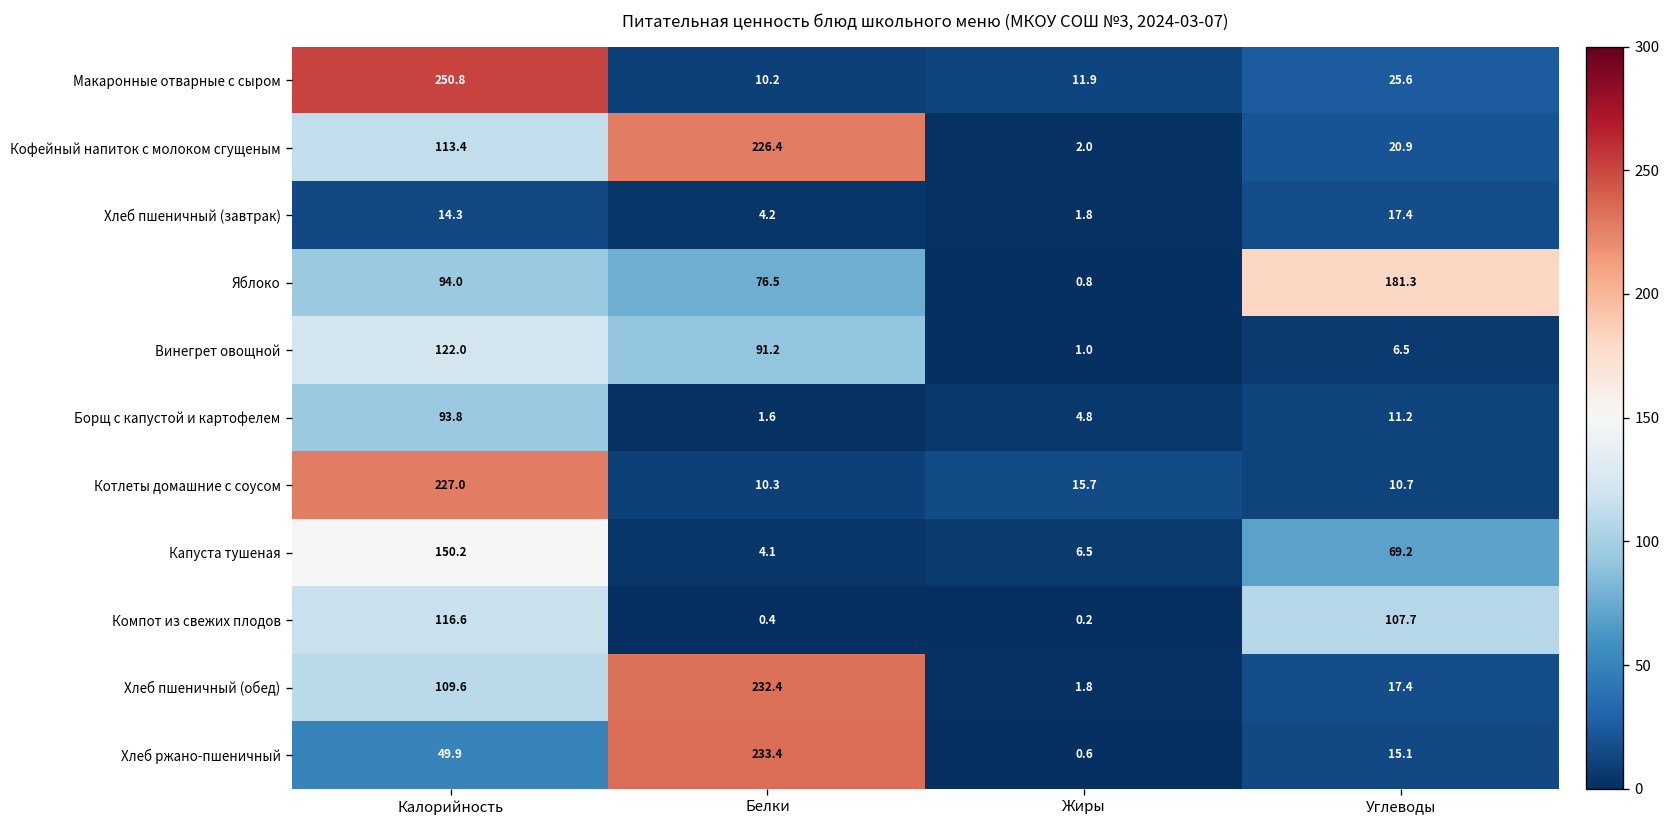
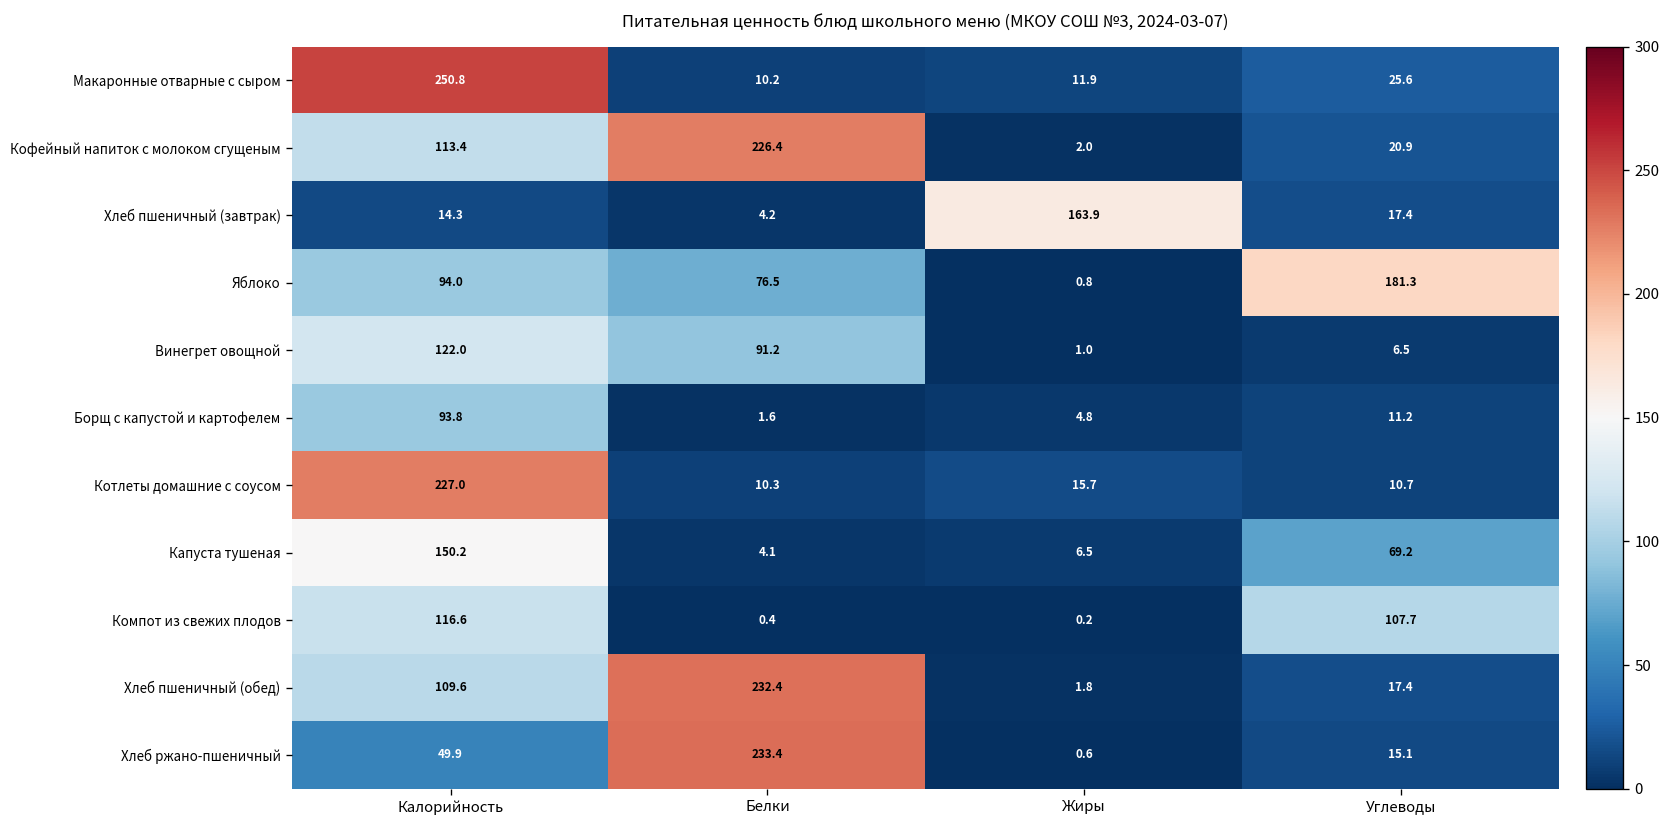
  {
    "Макаронные отварные с сыром": {
      "Калорийность": 250.8,
      "Белки": 10.2,
      "Жиры": 11.9,
      "Углеводы": 25.6
    },
    "Кофейный напиток с молоком сгущеным": {
      "Калорийность": 113.4,
      "Белки": 226.4,
      "Жиры": 2.0,
      "Углеводы": 20.9
    },
    "Хлеб пшеничный (завтрак)": {
      "Калорийность": 14.3,
      "Белки": 4.2,
-     "Жиры": 1.8,
+     "Жиры": 163.9,
      "Углеводы": 17.4
    },
    "Яблоко": {
      "Калорийность": 94.0,
      "Белки": 76.5,
      "Жиры": 0.8,
      "Углеводы": 181.3
    },
    "Винегрет овощной": {
      "Калорийность": 122.0,
      "Белки": 91.2,
      "Жиры": 1.0,
      "Углеводы": 6.5
    },
    "Борщ с капустой и картофелем": {
      "Калорийность": 93.8,
      "Белки": 1.6,
      "Жиры": 4.8,
      "Углеводы": 11.2
    },
    "Котлеты домашние с соусом": {
      "Калорийность": 227.0,
      "Белки": 10.3,
      "Жиры": 15.7,
      "Углеводы": 10.7
    },
    "Капуста тушеная": {
      "Калорийность": 150.2,
      "Белки": 4.1,
      "Жиры": 6.5,
      "Углеводы": 69.2
    },
    "Компот из свежих плодов": {
      "Калорийность": 116.6,
      "Белки": 0.4,
      "Жиры": 0.2,
      "Углеводы": 107.7
    },
    "Хлеб пшеничный (обед)": {
      "Калорийность": 109.6,
      "Белки": 232.4,
      "Жиры": 1.8,
      "Углеводы": 17.4
    },
    "Хлеб ржано-пшеничный": {
      "Калорийность": 49.9,
      "Белки": 233.4,
      "Жиры": 0.6,
      "Углеводы": 15.1
    }
  }
